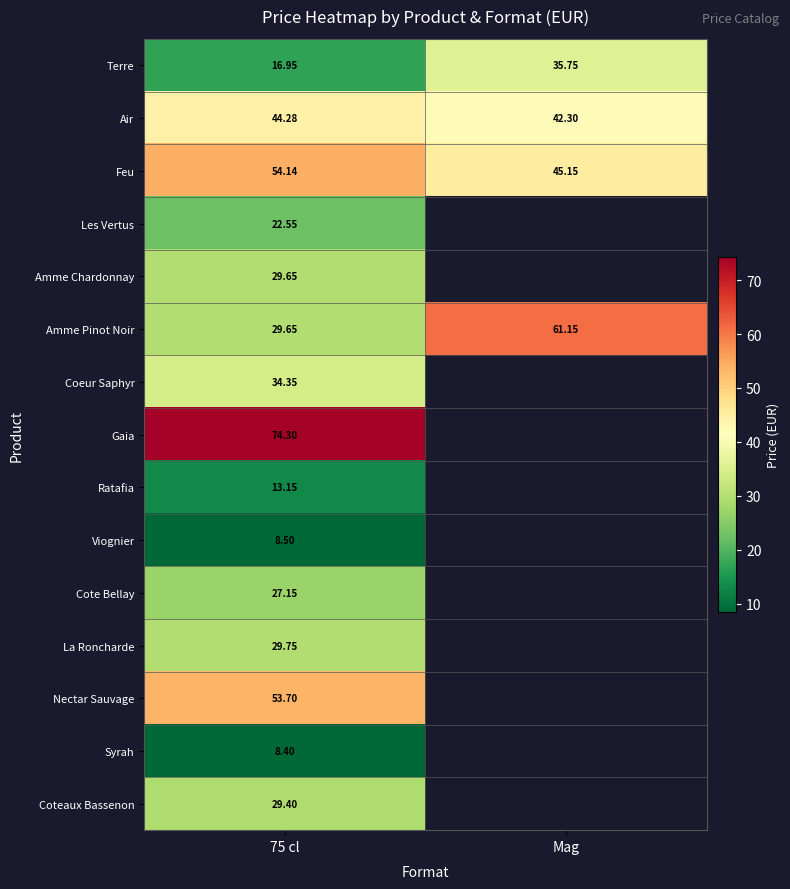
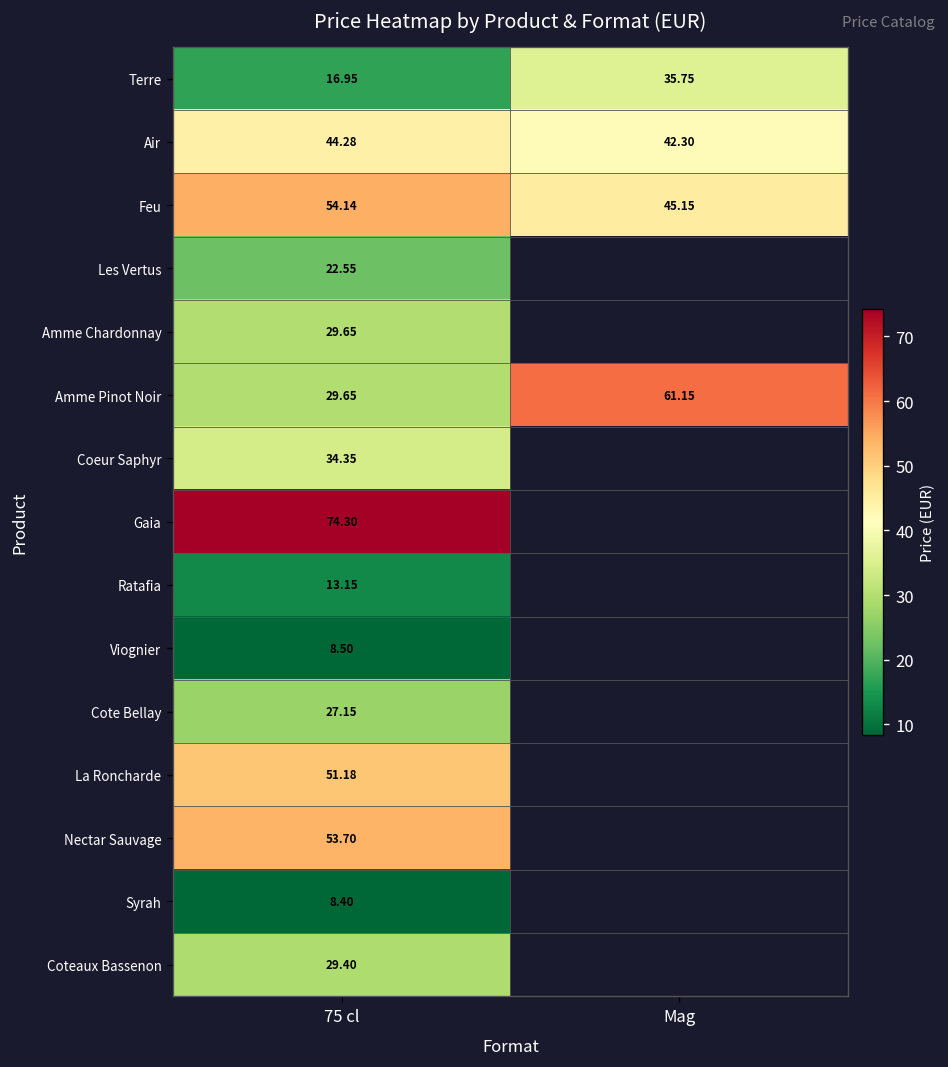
  {
    "Terre": {
      "75 cl": 16.95,
      "Mag": 35.75
    },
    "Air": {
      "75 cl": 44.28,
      "Mag": 42.30
    },
    "Feu": {
      "75 cl": 54.14,
      "Mag": 45.15
    },
    "Les Vertus": {
      "75 cl": 22.55
    },
    "Amme Chardonnay": {
      "75 cl": 29.65
    },
    "Amme Pinot Noir": {
      "75 cl": 29.65,
      "Mag": 61.15
    },
    "Coeur Saphyr": {
      "75 cl": 34.35
    },
    "Gaia": {
      "75 cl": 74.30
    },
    "Ratafia": {
      "75 cl": 13.15
    },
    "Viognier": {
      "75 cl": 8.50
    },
    "Cote Bellay": {
      "75 cl": 27.15
    },
    "La Roncharde": {
-     "75 cl": 29.75
+     "75 cl": 51.18
    },
    "Nectar Sauvage": {
      "75 cl": 53.70
    },
    "Syrah": {
      "75 cl": 8.40
    },
    "Coteaux Bassenon": {
      "75 cl": 29.40
    }
  }
